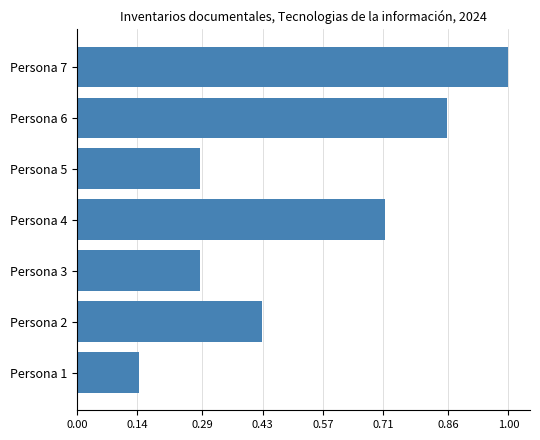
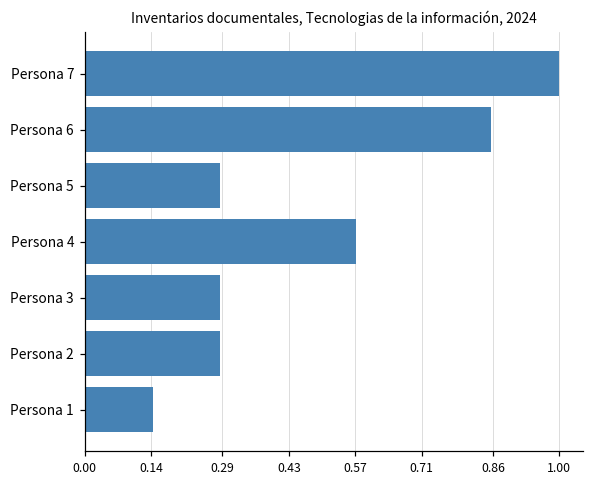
  {
    "Persona 7": 1.00,
    "Persona 6": 0.86,
    "Persona 5": 0.29,
-   "Persona 4": 0.71,
+   "Persona 4": 0.57,
    "Persona 3": 0.29,
-   "Persona 2": 0.43,
+   "Persona 2": 0.29,
    "Persona 1": 0.14
  }
